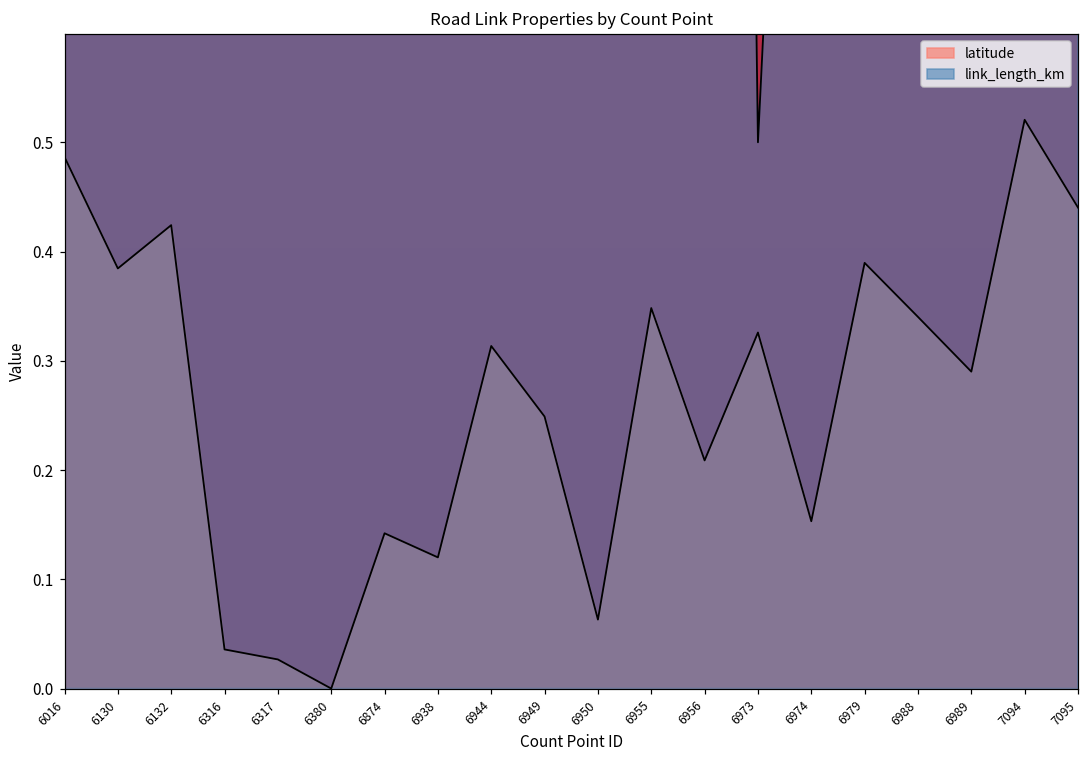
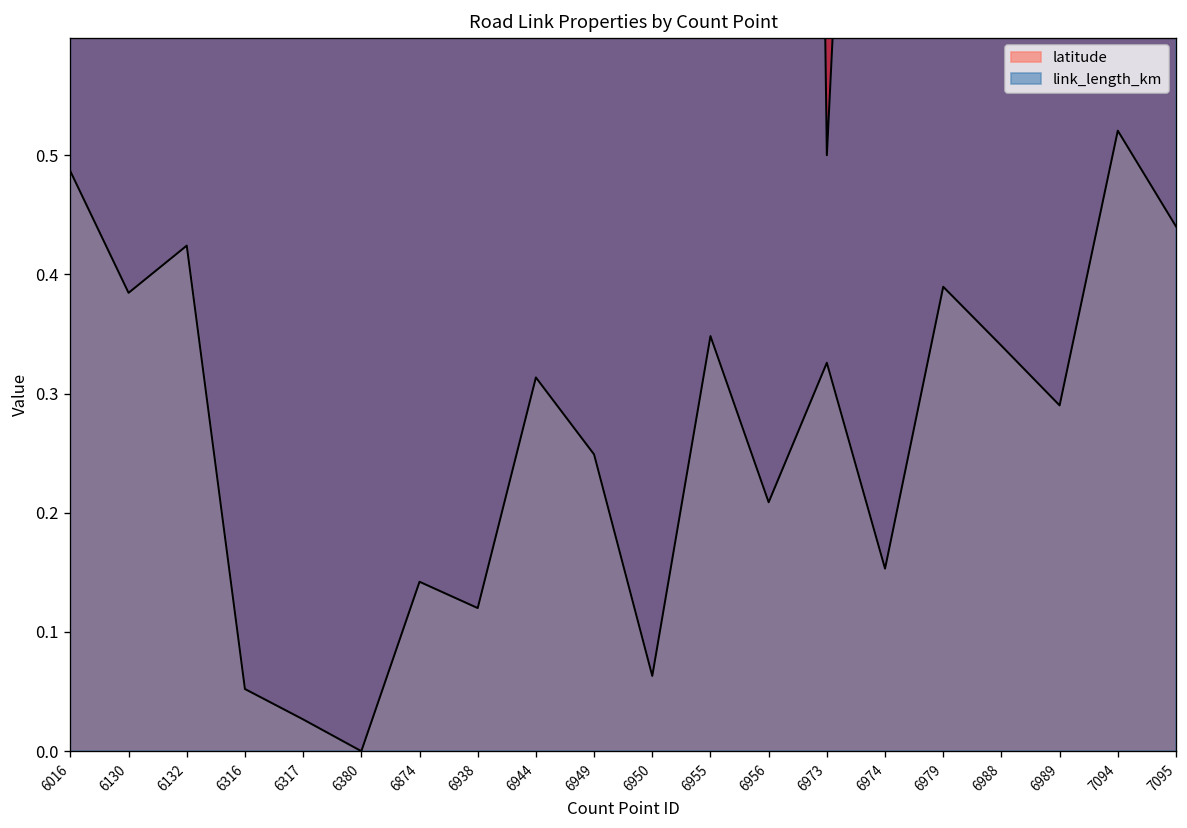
  {
    "latitude": {
      "6016": 0.49,
      "6130": 0.38,
      "6132": 0.42,
-     "6316": 0.04,
+     "6316": 0.05,
      "6317": 0.03,
      "6380": 0.00,
      "6874": 0.14,
      "6938": 0.12,
      "6944": 0.31,
      "6949": 0.25,
      "6950": 0.06,
      "6955": 0.35,
      "6956": 0.21,
      "6973": 0.33,
      "6974": 0.15,
      "6979": 0.39,
      "6988": 0.34,
      "6989": 0.29,
      "7094": 0.52,
      "7095": 0.44
    },
    "link_length_km": {
      "6973": 0.50
    }
  }
